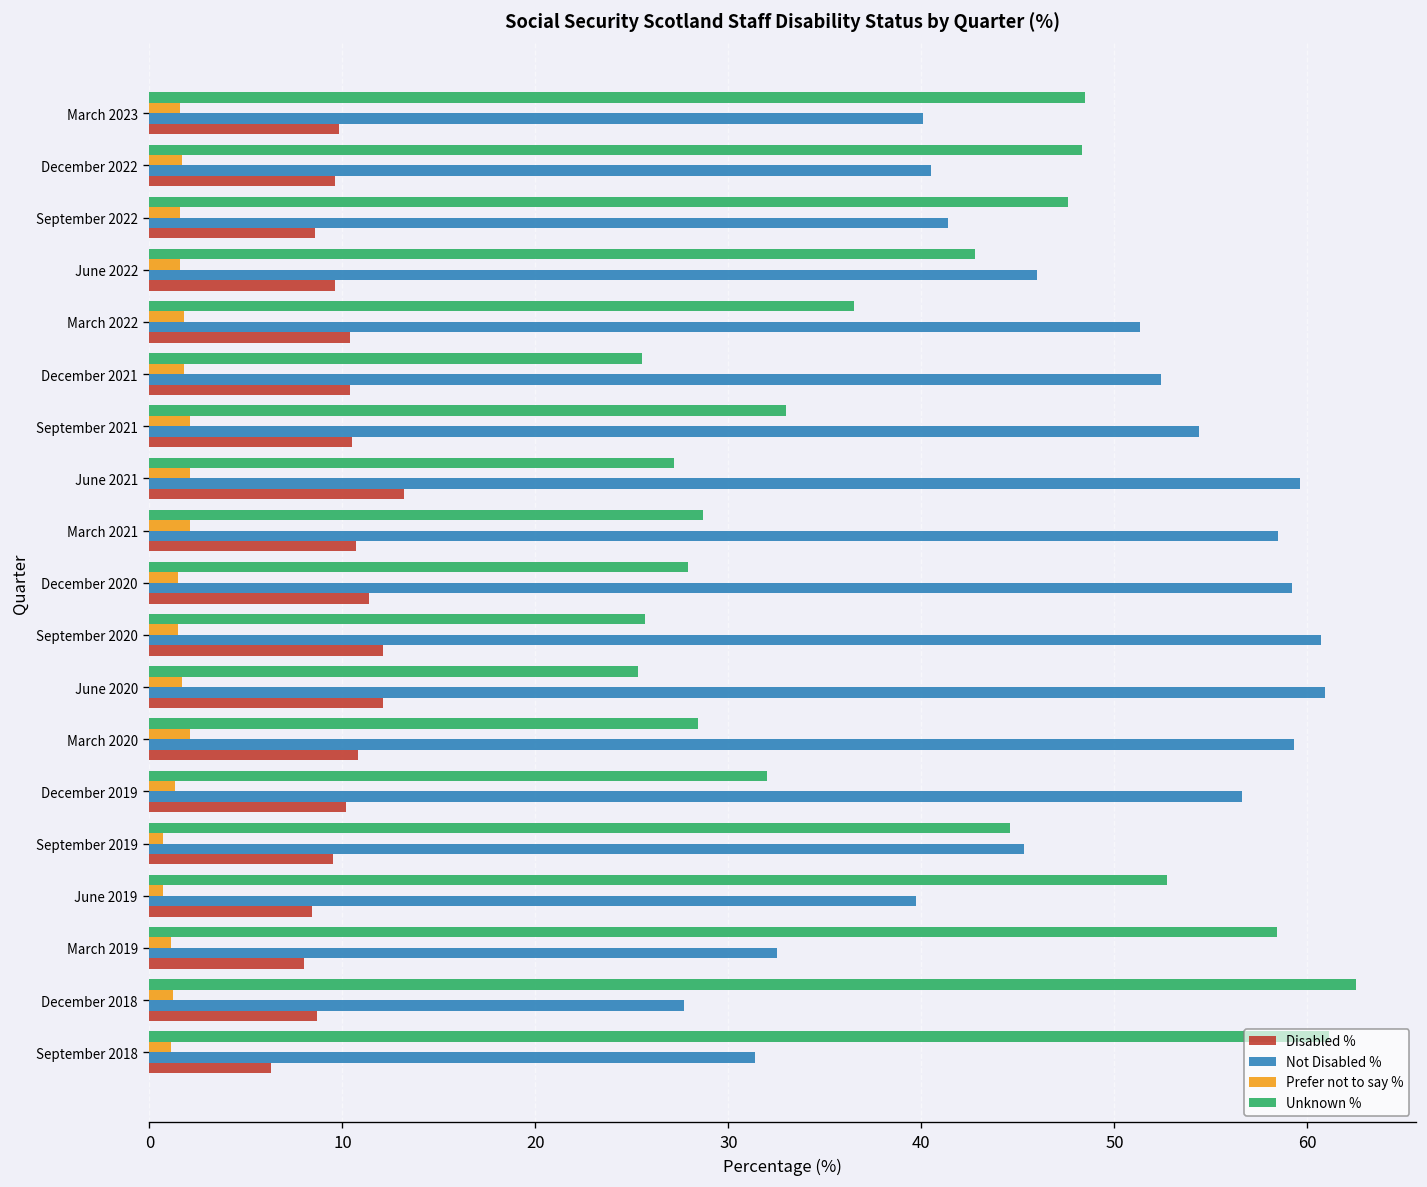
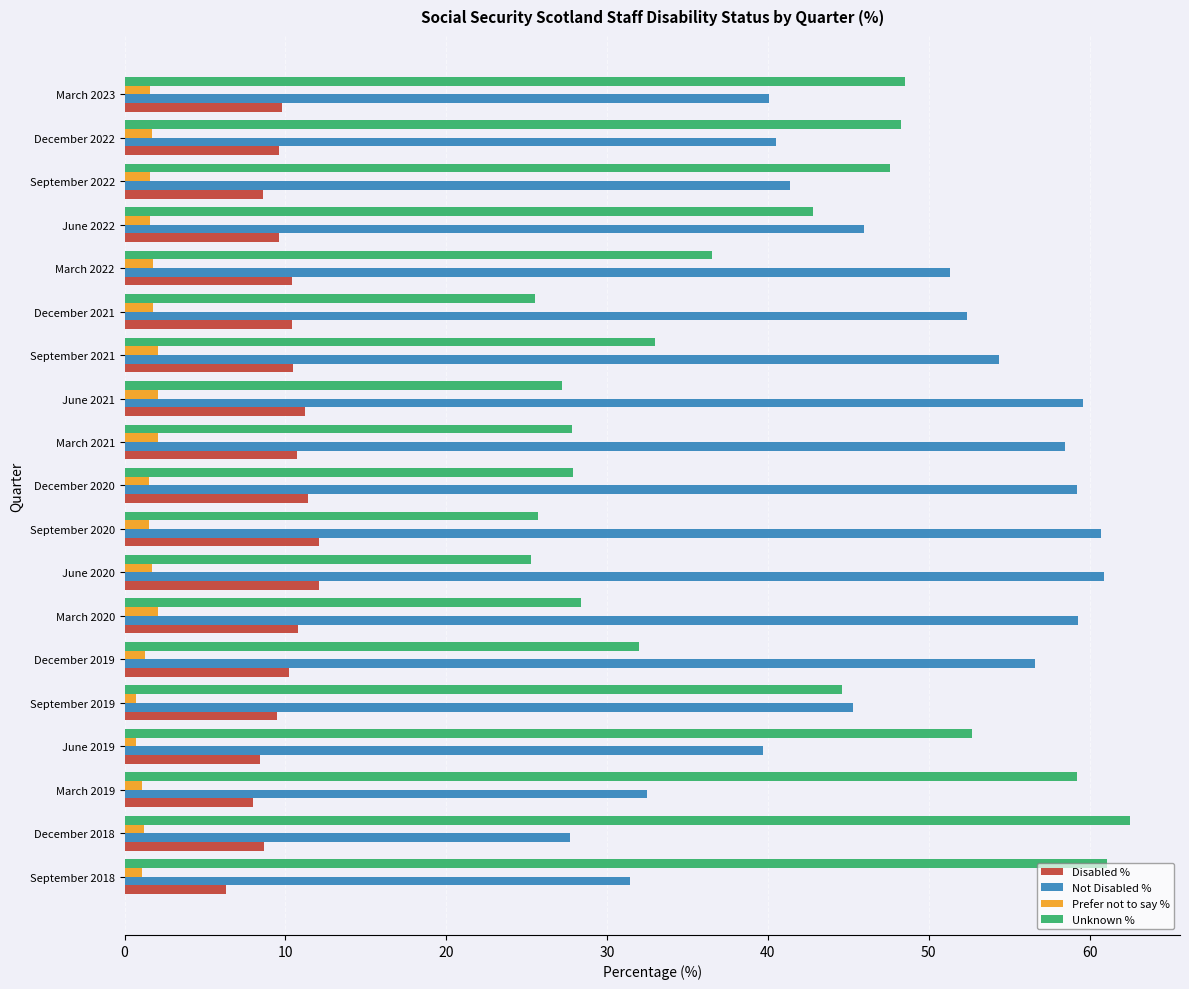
  {
    "Disabled %": {
      "March 2023": 9.8,
      "December 2022": 9.6,
      "September 2022": 8.6,
      "June 2022": 9.6,
      "March 2022": 10.4,
      "December 2021": 10.4,
      "September 2021": 10.5,
-     "June 2021": 13.2,
+     "June 2021": 11.2,
      "March 2021": 10.7,
      "December 2020": 11.4,
      "September 2020": 12.1,
      "June 2020": 12.1,
      "March 2020": 10.8,
      "December 2019": 10.2,
      "September 2019": 9.5,
      "June 2019": 8.4,
      "March 2019": 8.0,
      "December 2018": 8.7,
      "September 2018": 6.3
    },
    "Not Disabled %": {
      "March 2023": 40.1,
      "December 2022": 40.5,
      "September 2022": 41.4,
      "June 2022": 46.0,
      "March 2022": 51.3,
      "December 2021": 52.4,
      "September 2021": 54.4,
      "June 2021": 59.6,
      "March 2021": 58.5,
      "December 2020": 59.2,
      "September 2020": 60.7,
      "June 2020": 60.9,
      "March 2020": 59.3,
      "December 2019": 56.6,
      "September 2019": 45.3,
      "June 2019": 39.7,
      "March 2019": 32.5,
      "December 2018": 27.7,
      "September 2018": 31.4
    },
    "Prefer not to say %": {
      "March 2023": 1.6,
      "December 2022": 1.7,
      "September 2022": 1.6,
      "June 2022": 1.6,
      "March 2022": 1.8,
      "December 2021": 1.8,
      "September 2021": 2.1,
      "June 2021": 2.1,
      "March 2021": 2.1,
      "December 2020": 1.5,
      "September 2020": 1.5,
      "June 2020": 1.7,
      "March 2020": 2.1,
      "December 2019": 1.3,
      "September 2019": 0.7,
      "June 2019": 0.7,
      "March 2019": 1.1,
      "December 2018": 1.2,
      "September 2018": 1.1
    },
    "Unknown %": {
      "March 2023": 48.5,
      "December 2022": 48.3,
      "September 2022": 47.6,
      "June 2022": 42.8,
      "March 2022": 36.5,
      "December 2021": 25.5,
      "September 2021": 33.0,
      "June 2021": 27.2,
-     "March 2021": 28.7,
+     "March 2021": 27.8,
      "December 2020": 27.9,
      "September 2020": 25.7,
      "June 2020": 25.3,
      "March 2020": 28.4,
      "December 2019": 32.0,
      "September 2019": 44.6,
      "June 2019": 52.7,
-     "March 2019": 58.4,
+     "March 2019": 59.2,
      "December 2018": 62.5
    }
  }
